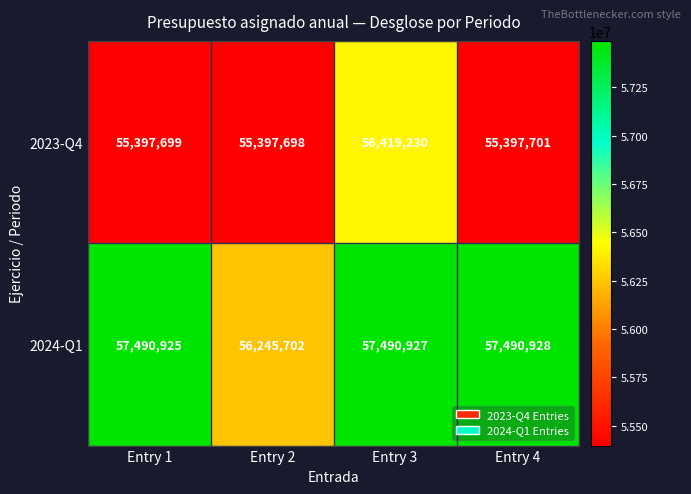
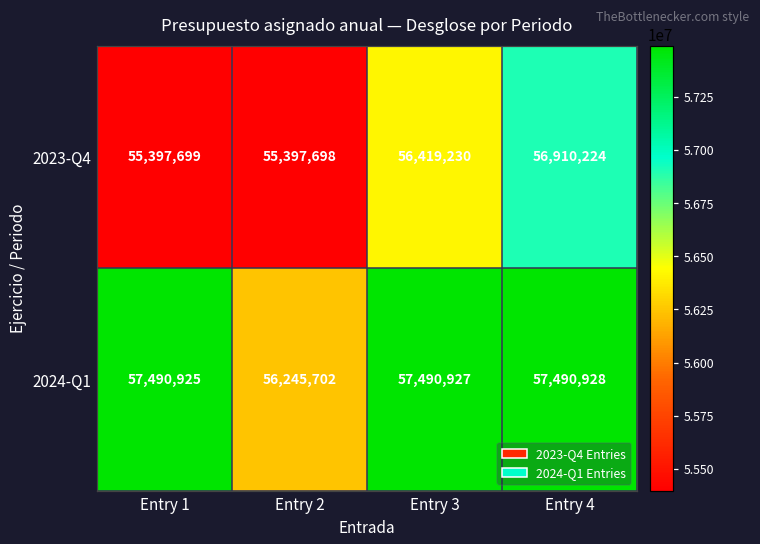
  {
    "2023-Q4": {
      "Entry 1": "55,397,699",
      "Entry 2": "55,397,698",
      "Entry 3": "56,419,230",
-     "Entry 4": "55,397,701"
+     "Entry 4": "56,910,224"
    },
    "2024-Q1": {
      "Entry 1": "57,490,925",
      "Entry 2": "56,245,702",
      "Entry 3": "57,490,927",
      "Entry 4": "57,490,928"
    }
  }
